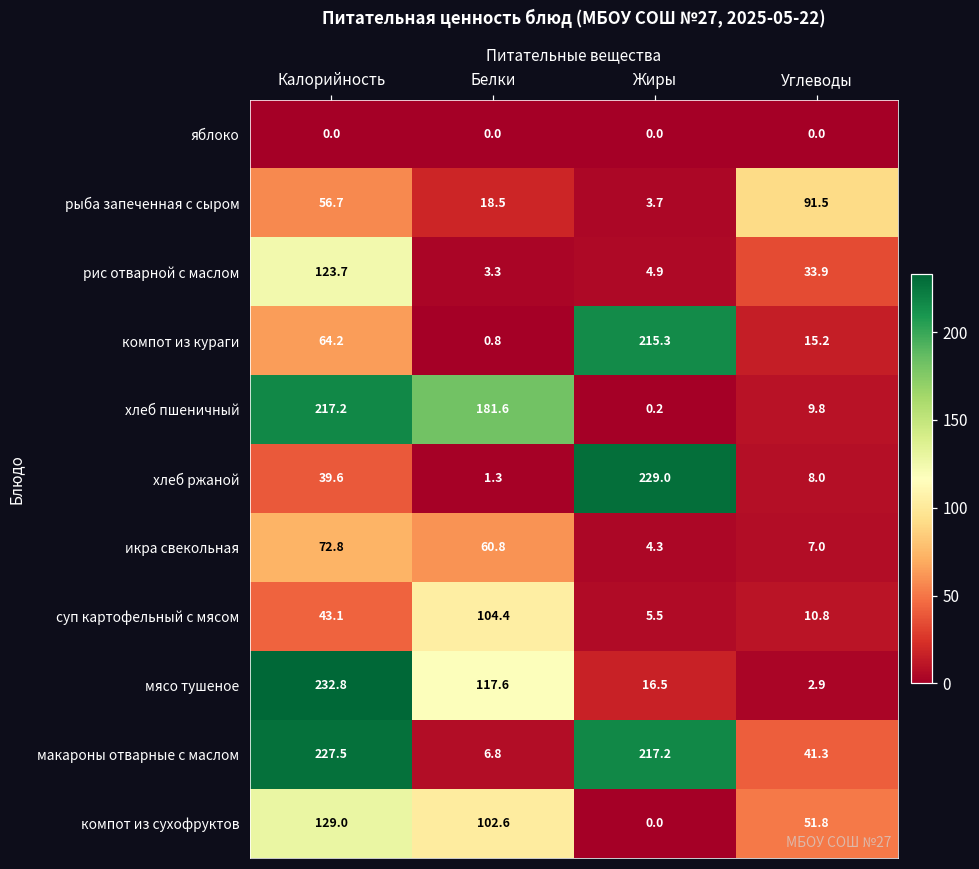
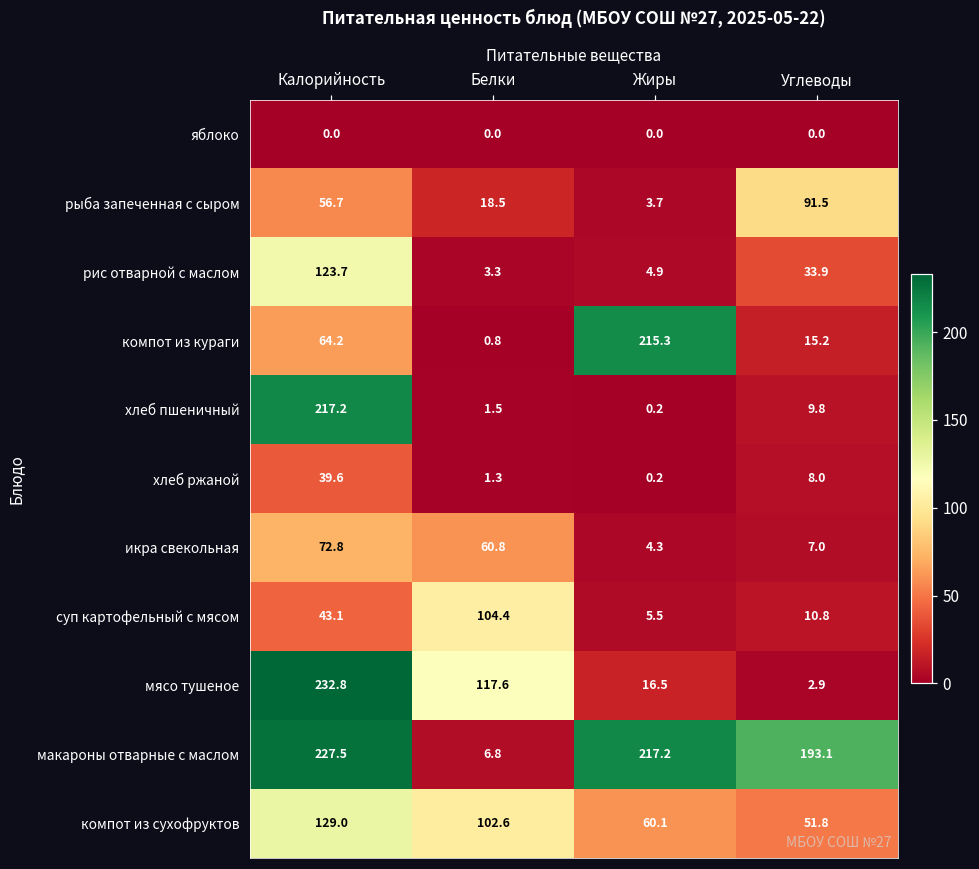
  {
    "яблоко": {
      "Калорийность": 0.0,
      "Белки": 0.0,
      "Жиры": 0.0,
      "Углеводы": 0.0
    },
    "рыба запеченная с сыром": {
      "Калорийность": 56.7,
      "Белки": 18.5,
      "Жиры": 3.7,
      "Углеводы": 91.5
    },
    "рис отварной с маслом": {
      "Калорийность": 123.7,
      "Белки": 3.3,
      "Жиры": 4.9,
      "Углеводы": 33.9
    },
    "компот из кураги": {
      "Калорийность": 64.2,
      "Белки": 0.8,
      "Жиры": 215.3,
      "Углеводы": 15.2
    },
    "хлеб пшеничный": {
      "Калорийность": 217.2,
-     "Белки": 181.6,
+     "Белки": 1.5,
      "Жиры": 0.2,
      "Углеводы": 9.8
    },
    "хлеб ржаной": {
      "Калорийность": 39.6,
      "Белки": 1.3,
-     "Жиры": 229.0,
+     "Жиры": 0.2,
      "Углеводы": 8.0
    },
    "икра свекольная": {
      "Калорийность": 72.8,
      "Белки": 60.8,
      "Жиры": 4.3,
      "Углеводы": 7.0
    },
    "суп картофельный с мясом": {
      "Калорийность": 43.1,
      "Белки": 104.4,
      "Жиры": 5.5,
      "Углеводы": 10.8
    },
    "мясо тушеное": {
      "Калорийность": 232.8,
      "Белки": 117.6,
      "Жиры": 16.5,
      "Углеводы": 2.9
    },
    "макароны отварные с маслом": {
      "Калорийность": 227.5,
      "Белки": 6.8,
      "Жиры": 217.2,
-     "Углеводы": 41.3
+     "Углеводы": 193.1
    },
    "компот из сухофруктов": {
      "Калорийность": 129.0,
      "Белки": 102.6,
-     "Жиры": 0.0
+     "Жиры": 60.1
    }
  }
